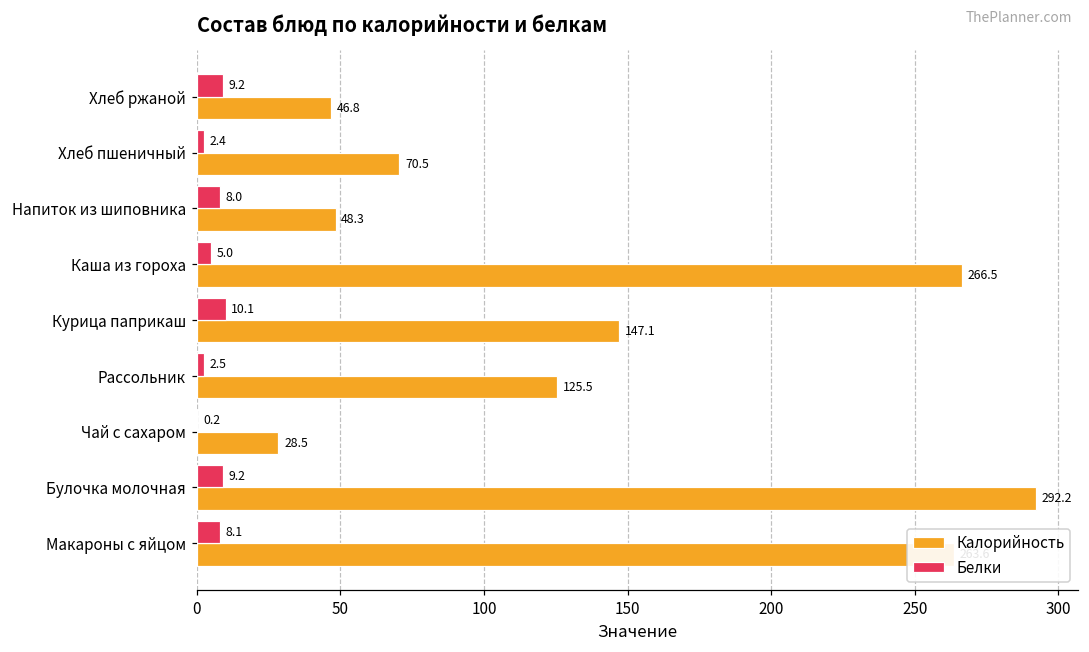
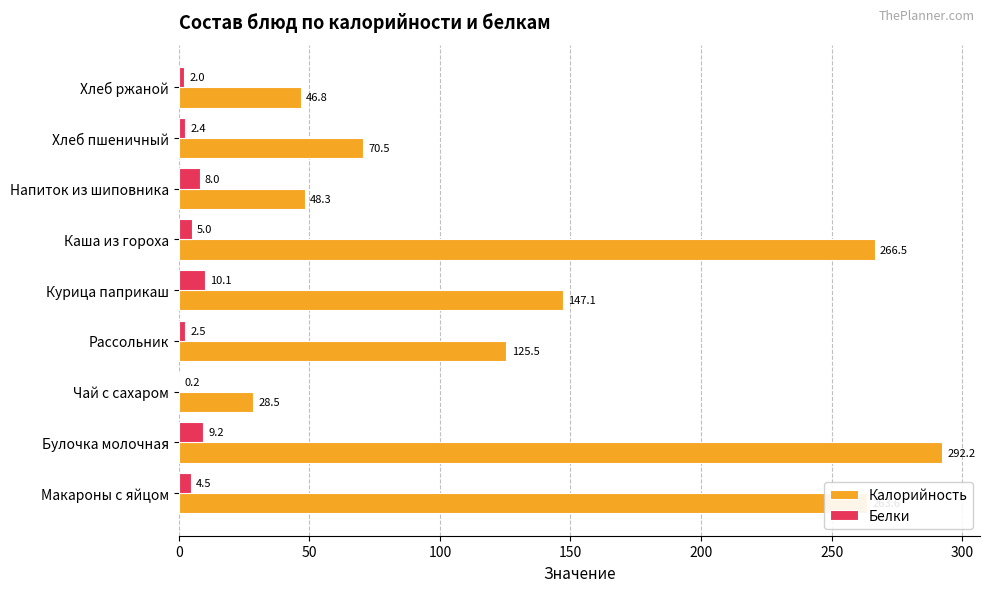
  {
    "Калорийность": {
      "Хлеб ржаной": 46.8,
      "Хлеб пшеничный": 70.5,
      "Напиток из шиповника": 48.3,
      "Каша из гороха": 266.5,
      "Курица паприкаш": 147.1,
      "Рассольник": 125.5,
      "Чай с сахаром": 28.5,
      "Булочка молочная": 292.2
    },
    "Белки": {
-     "Хлеб ржаной": 9.2,
+     "Хлеб ржаной": 2.0,
      "Хлеб пшеничный": 2.4,
      "Напиток из шиповника": 8.0,
      "Каша из гороха": 5.0,
      "Курица паприкаш": 10.1,
      "Рассольник": 2.5,
      "Чай с сахаром": 0.2,
      "Булочка молочная": 9.2,
-     "Макароны с яйцом": 8.1
+     "Макароны с яйцом": 4.5
    }
  }
